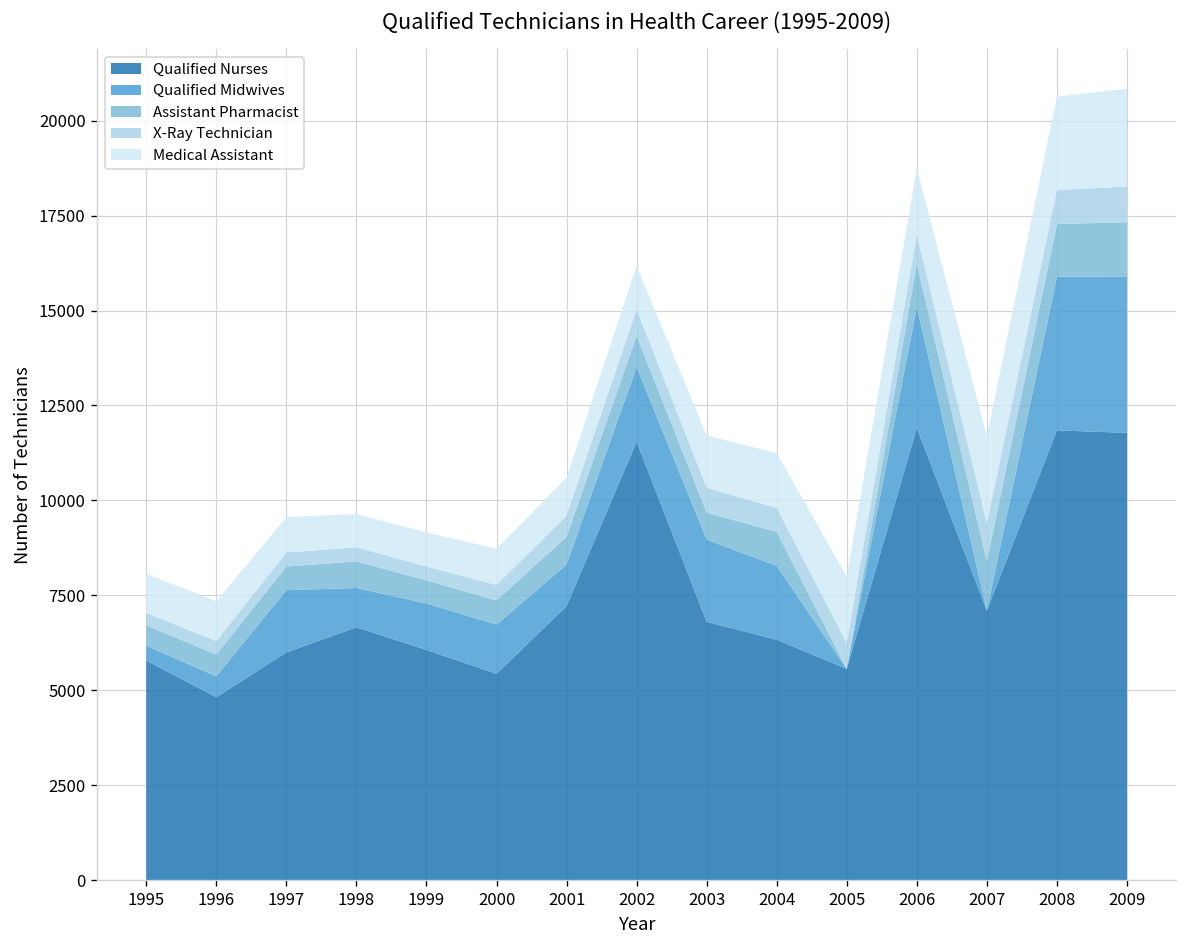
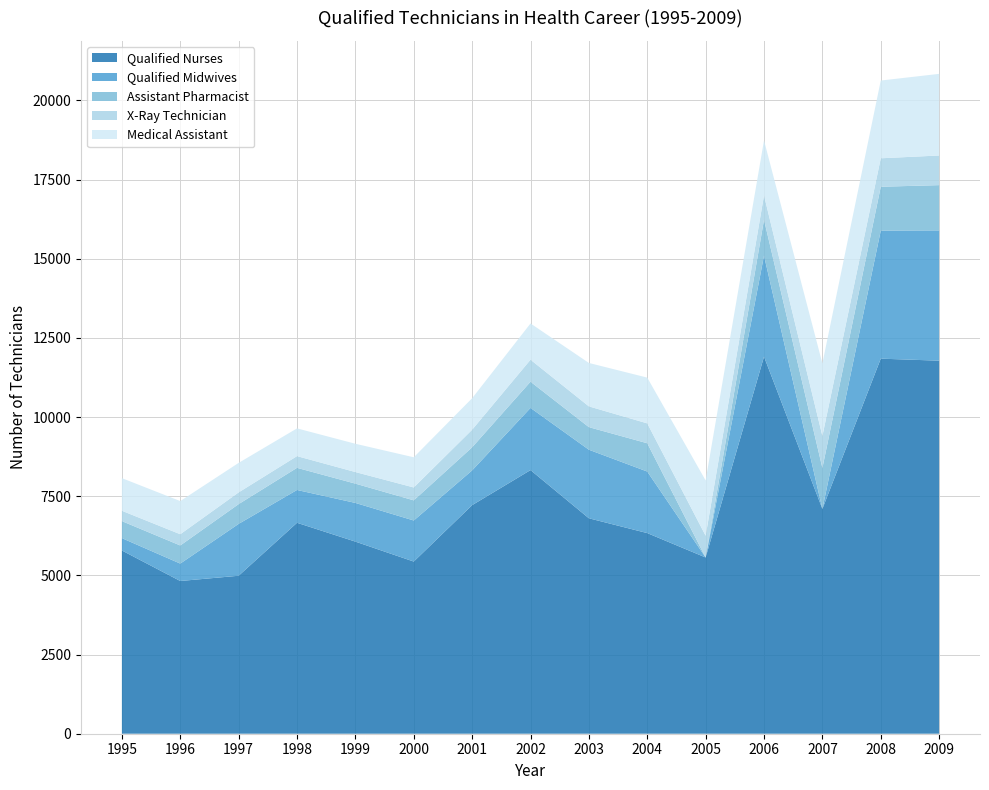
  {
    "Qualified Nurses": {
      "1995": 5800,
      "1996": 4800,
-     "1997": 6000,
+     "1997": 5000,
      "1998": 6700,
      "1999": 6100,
      "2000": 5400,
      "2001": 7200,
-     "2002": 11500,
+     "2002": 8300,
      "2003": 6800,
      "2004": 6300,
      "2006": 11900,
      "2008": 11800,
      "2009": 11800
    }
  }
